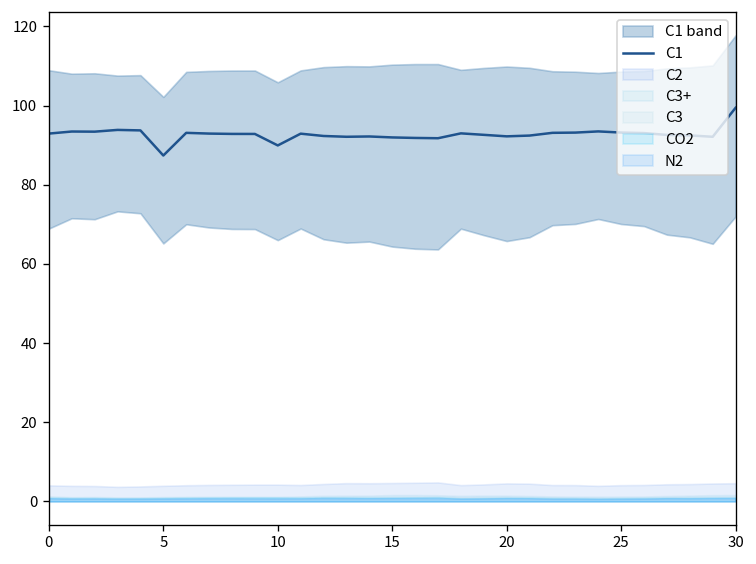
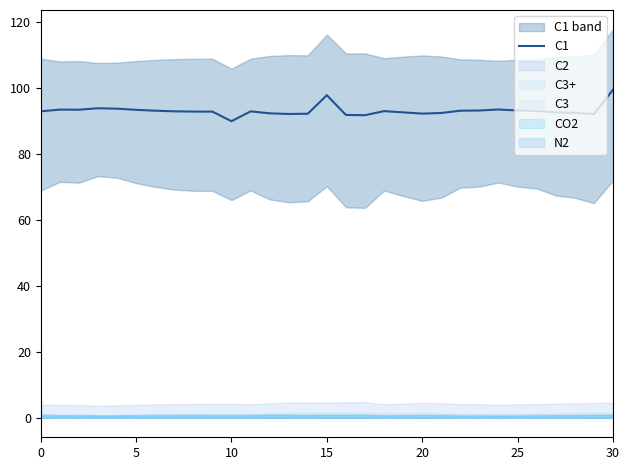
  {
    "C1": {
      "0": 93,
-     "5": 87,
+     "5": 93,
      "10": 90,
-     "15": 92,
+     "15": 98,
      "20": 92,
      "30": 99
    }
  }
